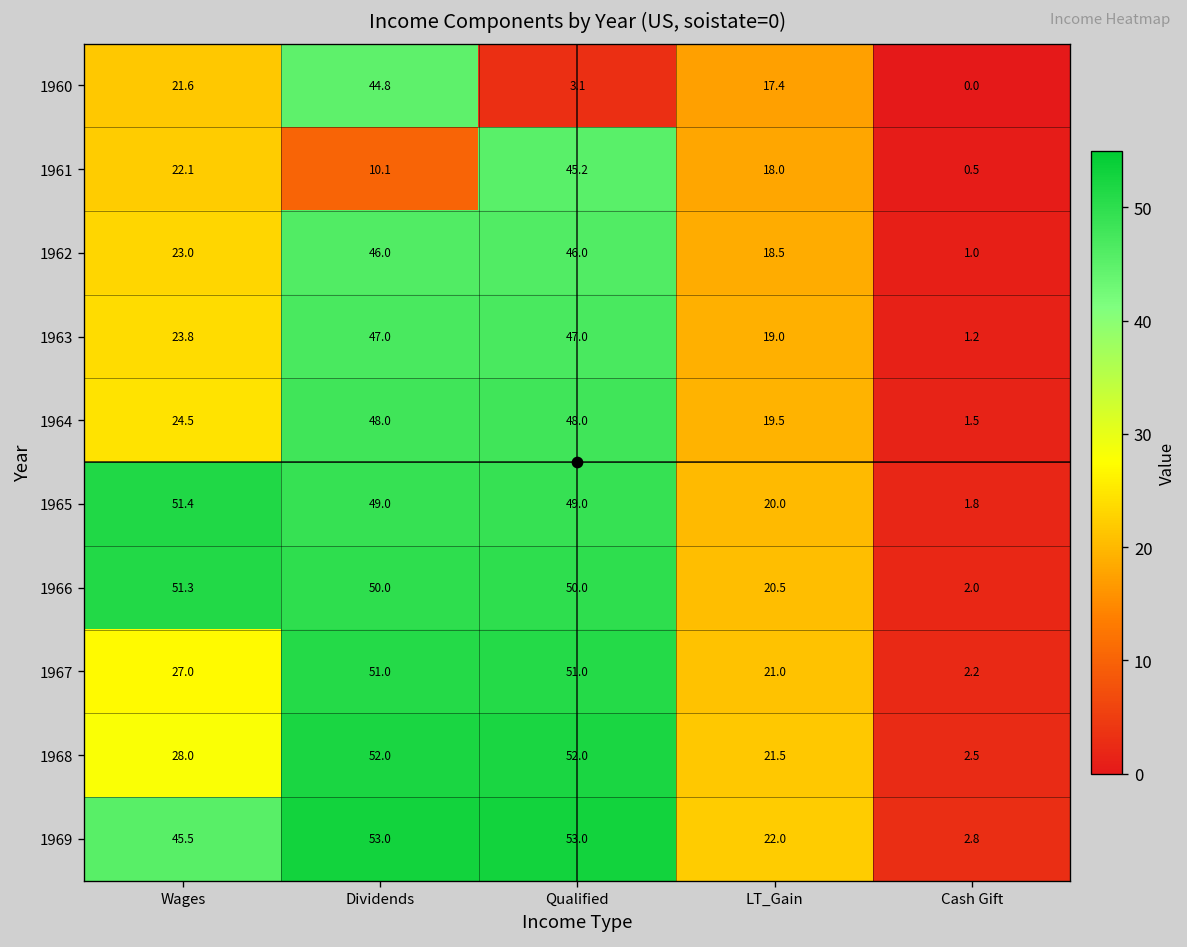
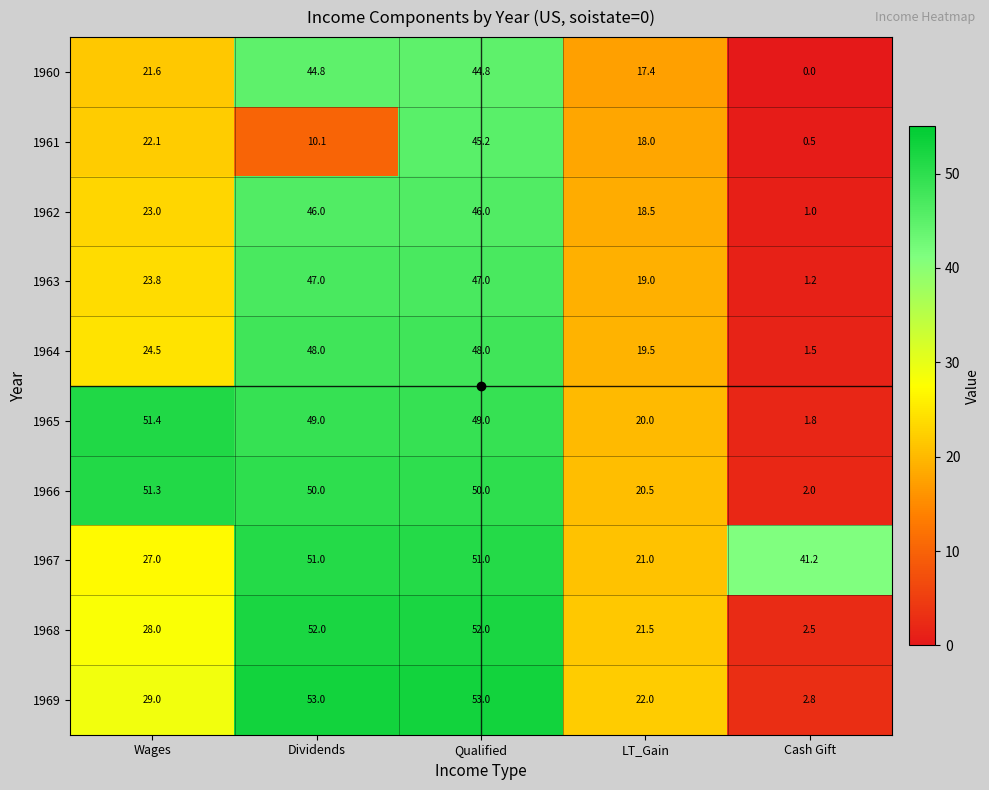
  {
    "1960": {
      "Wages": 21.6,
      "Dividends": 44.8,
-     "Qualified": 3.1,
+     "Qualified": 44.8,
      "LT_Gain": 17.4,
      "Cash Gift": 0.0
    },
    "1961": {
      "Wages": 22.1,
      "Dividends": 10.1,
      "Qualified": 45.2,
      "LT_Gain": 18.0,
      "Cash Gift": 0.5
    },
    "1962": {
      "Wages": 23.0,
      "Dividends": 46.0,
      "Qualified": 46.0,
      "LT_Gain": 18.5,
      "Cash Gift": 1.0
    },
    "1963": {
      "Wages": 23.8,
      "Dividends": 47.0,
      "Qualified": 47.0,
      "LT_Gain": 19.0,
      "Cash Gift": 1.2
    },
    "1964": {
      "Wages": 24.5,
      "Dividends": 48.0,
      "Qualified": 48.0,
      "LT_Gain": 19.5,
      "Cash Gift": 1.5
    },
    "1965": {
      "Wages": 51.4,
      "Dividends": 49.0,
      "Qualified": 49.0,
      "LT_Gain": 20.0,
      "Cash Gift": 1.8
    },
    "1966": {
      "Wages": 51.3,
      "Dividends": 50.0,
      "Qualified": 50.0,
      "LT_Gain": 20.5,
      "Cash Gift": 2.0
    },
    "1967": {
      "Wages": 27.0,
      "Dividends": 51.0,
      "Qualified": 51.0,
      "LT_Gain": 21.0,
-     "Cash Gift": 2.2
+     "Cash Gift": 41.2
    },
    "1968": {
      "Wages": 28.0,
      "Dividends": 52.0,
      "Qualified": 52.0,
      "LT_Gain": 21.5,
      "Cash Gift": 2.5
    },
    "1969": {
-     "Wages": 45.5,
+     "Wages": 29.0,
      "Dividends": 53.0,
      "Qualified": 53.0,
      "LT_Gain": 22.0,
      "Cash Gift": 2.8
    }
  }
